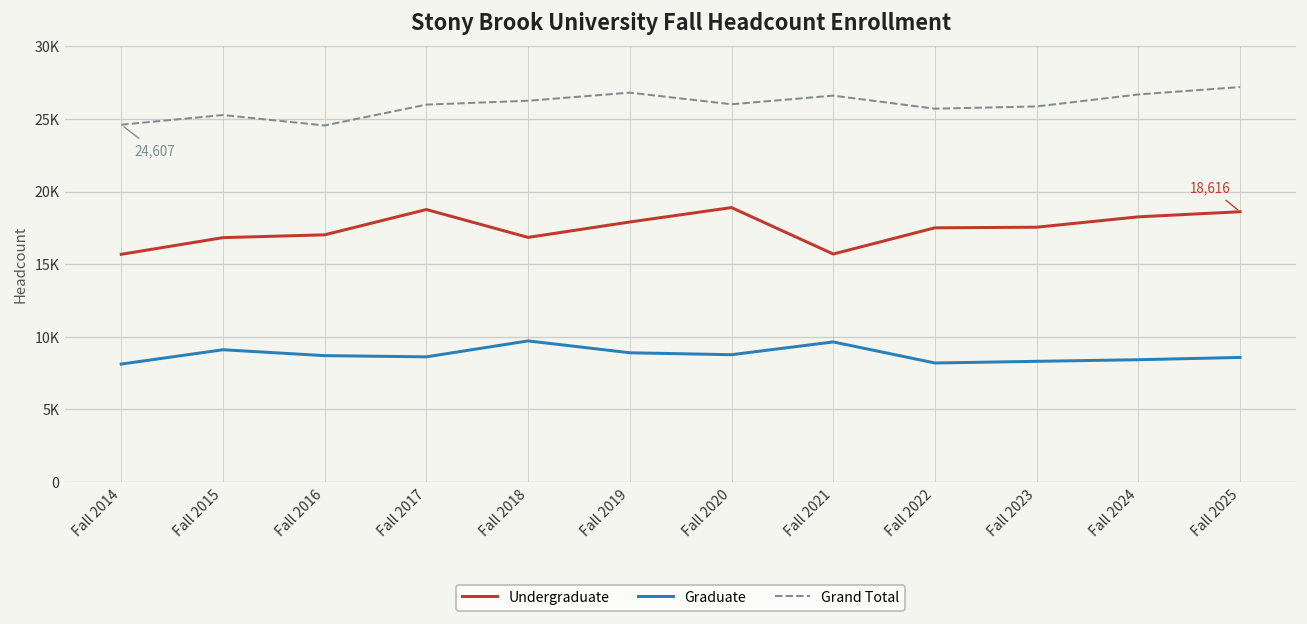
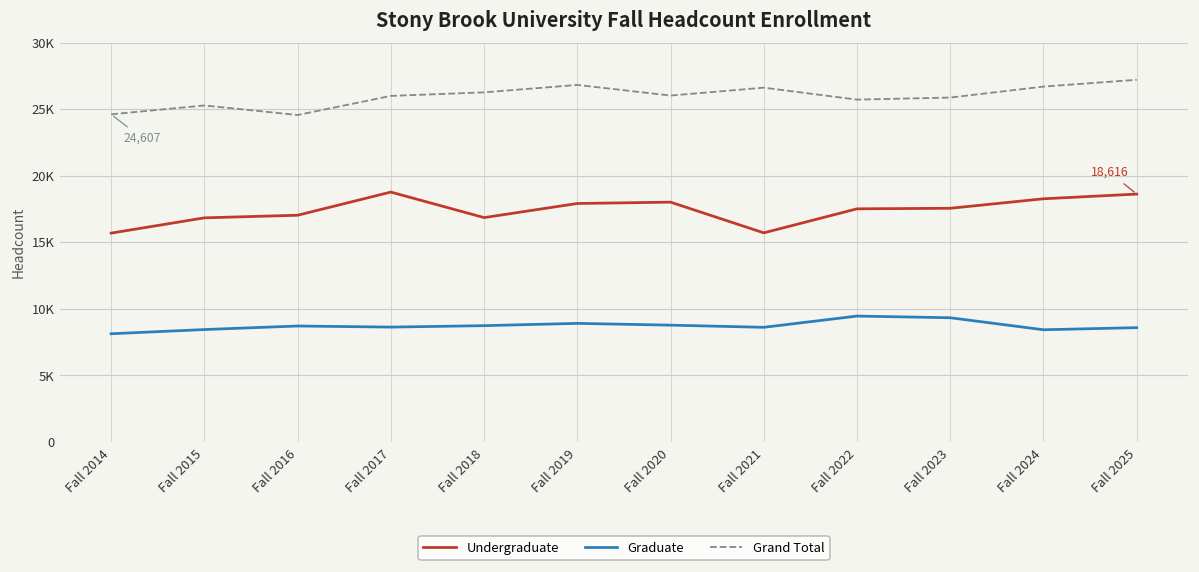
  {
    "Undergraduate": {
      "Fall 2014": "15700",
      "Fall 2015": "16800",
      "Fall 2016": "17000",
      "Fall 2017": "18800",
      "Fall 2018": "16800",
      "Fall 2019": "17900",
-     "Fall 2020": "18900",
+     "Fall 2020": "18000",
      "Fall 2021": "15700",
      "Fall 2022": "17500",
      "Fall 2023": "17500",
      "Fall 2024": "18300"
    },
    "Graduate": {
      "Fall 2014": "8100",
-     "Fall 2015": "9100",
+     "Fall 2015": "8400",
      "Fall 2016": "8700",
      "Fall 2017": "8600",
-     "Fall 2018": "9700",
+     "Fall 2018": "8700",
      "Fall 2019": "8900",
      "Fall 2020": "8800",
-     "Fall 2021": "9700",
-     "Fall 2022": "8200",
-     "Fall 2023": "8300",
+     "Fall 2021": "8600",
+     "Fall 2022": "9500",
+     "Fall 2023": "9300",
      "Fall 2024": "8400",
      "Fall 2025": "8600"
    },
    "Grand Total": {
      "Fall 2014": "24,607"
    }
  }
